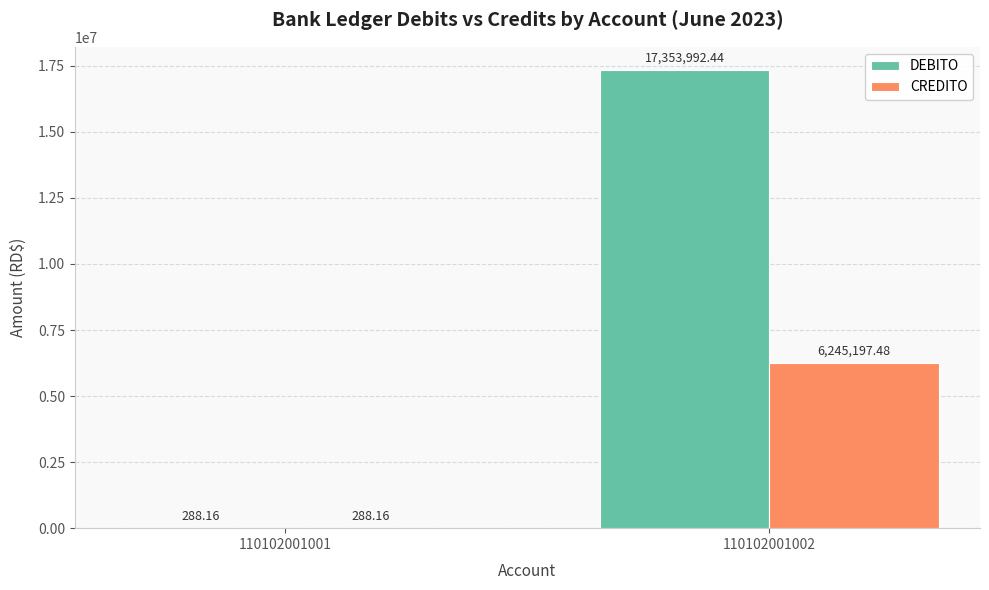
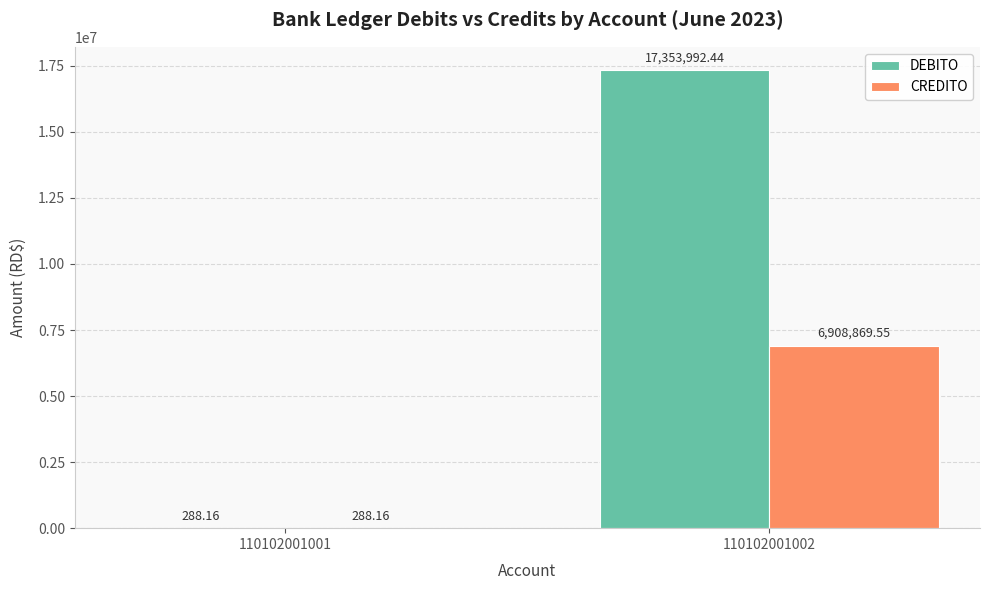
  {
    "DEBITO": {
      "110102001001": "288.16",
      "110102001002": "17,353,992.44"
    },
    "CREDITO": {
      "110102001001": "288.16",
-     "110102001002": "6,245,197.48"
+     "110102001002": "6,908,869.55"
    }
  }
